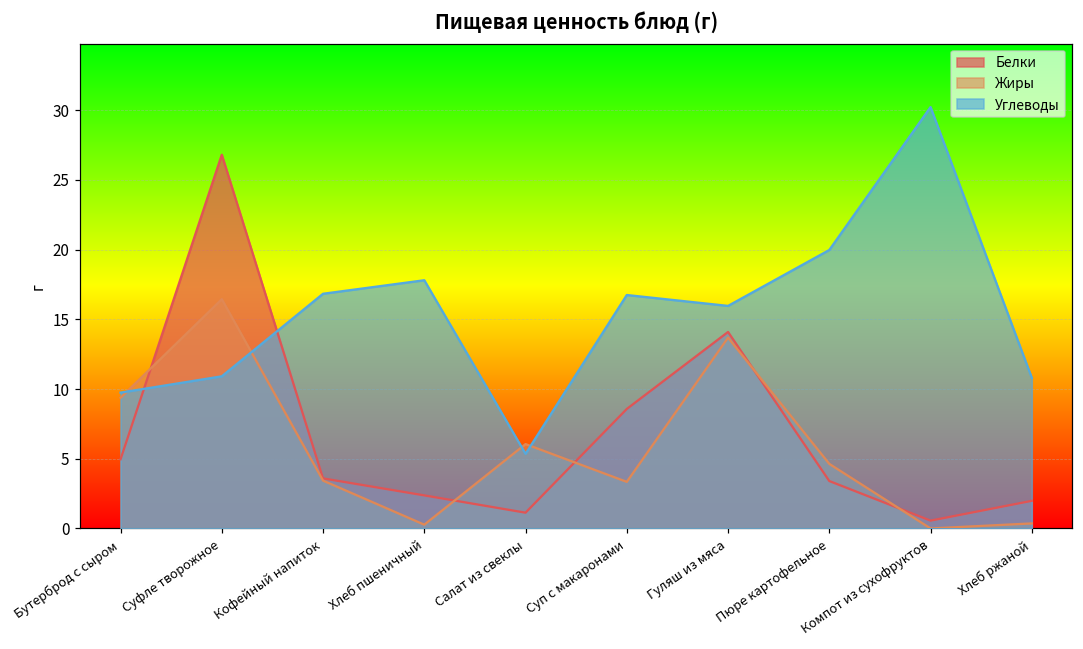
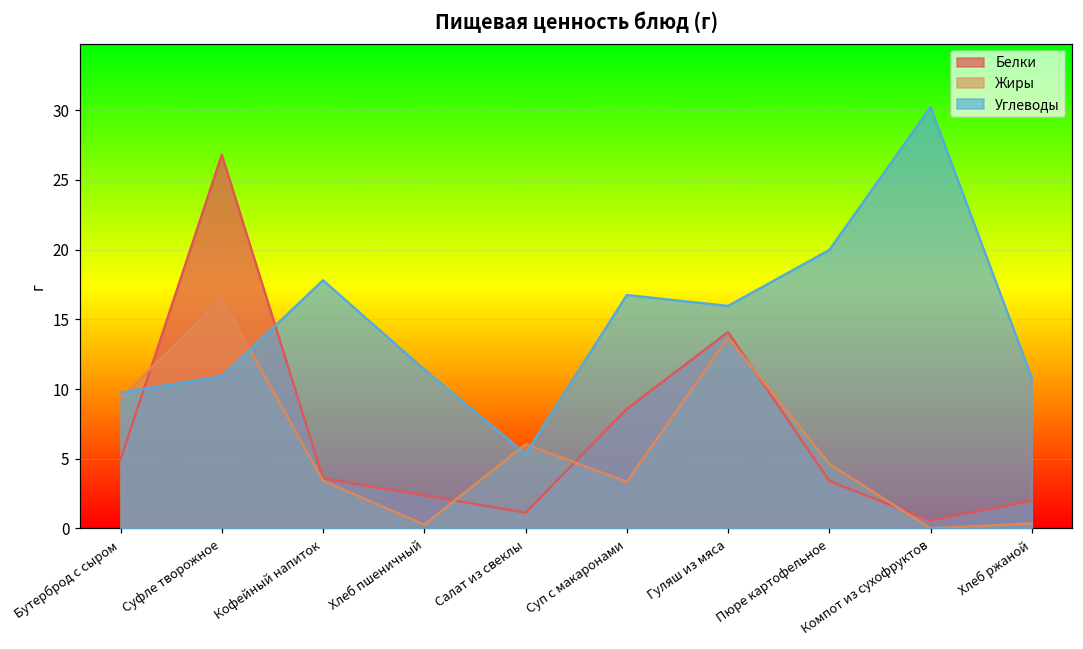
  {
    "Углеводы": {
      "Бутерброд с сыром": 9.7,
      "Суфле творожное": 10.9,
-     "Кофейный напиток": 16.8,
-     "Хлеб пшеничный": 17.8,
+     "Кофейный напиток": 17.8,
+     "Хлеб пшеничный": 11.4,
      "Салат из свеклы": 5.4,
      "Суп с макаронами": 16.7,
      "Гуляш из мяса": 16.0,
      "Пюре картофельное": 20.0,
      "Компот из сухофруктов": 30.2,
      "Хлеб ржаной": 10.8
    }
  }
